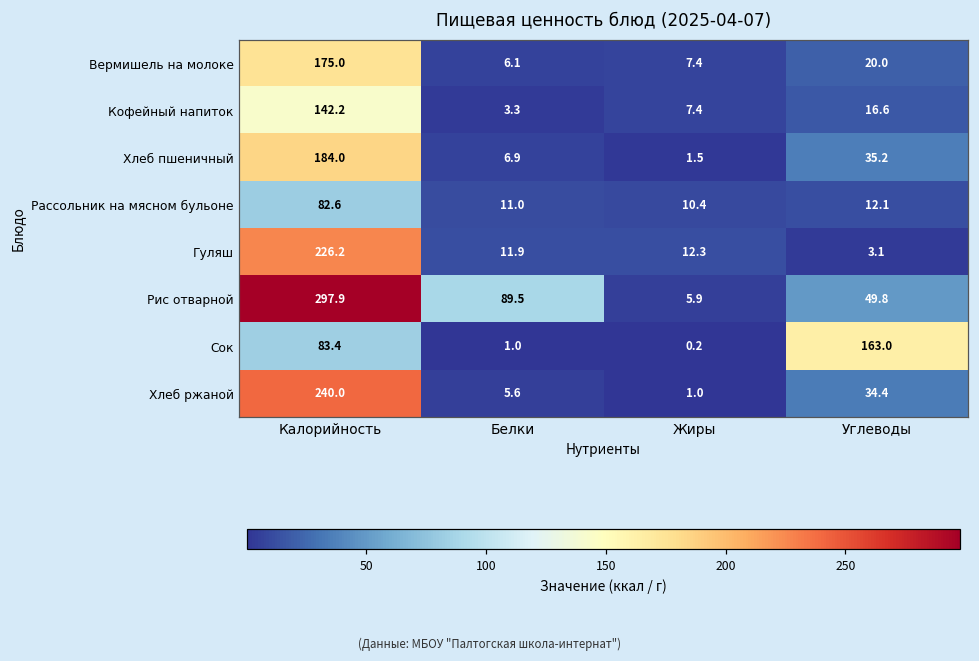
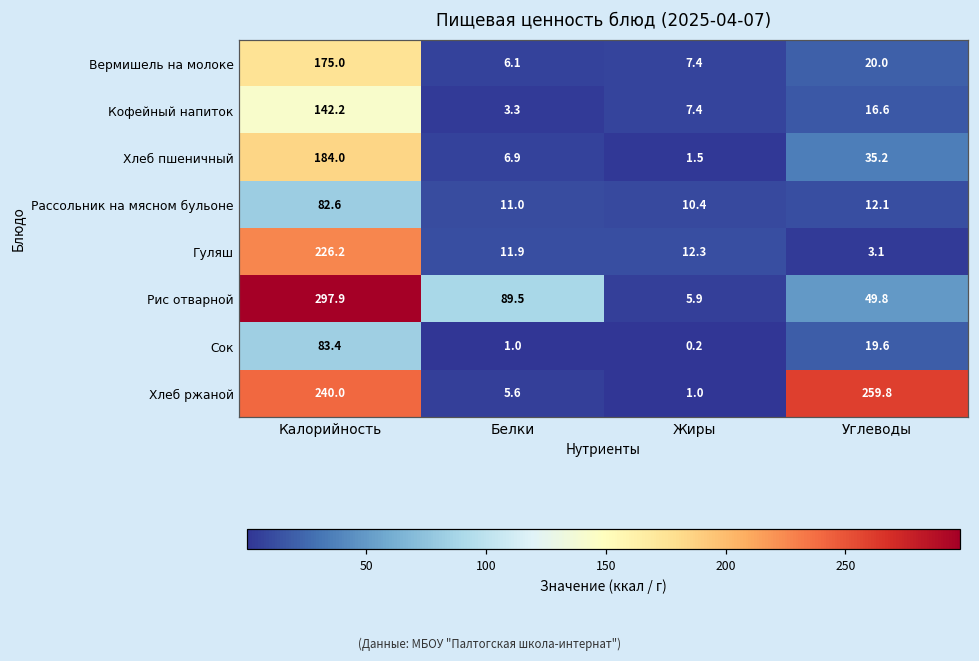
  {
    "Вермишель на молоке": {
      "Калорийность": 175.0,
      "Белки": 6.1,
      "Жиры": 7.4,
      "Углеводы": 20.0
    },
    "Кофейный напиток": {
      "Калорийность": 142.2,
      "Белки": 3.3,
      "Жиры": 7.4,
      "Углеводы": 16.6
    },
    "Хлеб пшеничный": {
      "Калорийность": 184.0,
      "Белки": 6.9,
      "Жиры": 1.5,
      "Углеводы": 35.2
    },
    "Рассольник на мясном бульоне": {
      "Калорийность": 82.6,
      "Белки": 11.0,
      "Жиры": 10.4,
      "Углеводы": 12.1
    },
    "Гуляш": {
      "Калорийность": 226.2,
      "Белки": 11.9,
      "Жиры": 12.3,
      "Углеводы": 3.1
    },
    "Рис отварной": {
      "Калорийность": 297.9,
      "Белки": 89.5,
      "Жиры": 5.9,
      "Углеводы": 49.8
    },
    "Сок": {
      "Калорийность": 83.4,
      "Белки": 1.0,
      "Жиры": 0.2,
-     "Углеводы": 163.0
+     "Углеводы": 19.6
    },
    "Хлеб ржаной": {
      "Калорийность": 240.0,
      "Белки": 5.6,
      "Жиры": 1.0,
-     "Углеводы": 34.4
+     "Углеводы": 259.8
    }
  }
